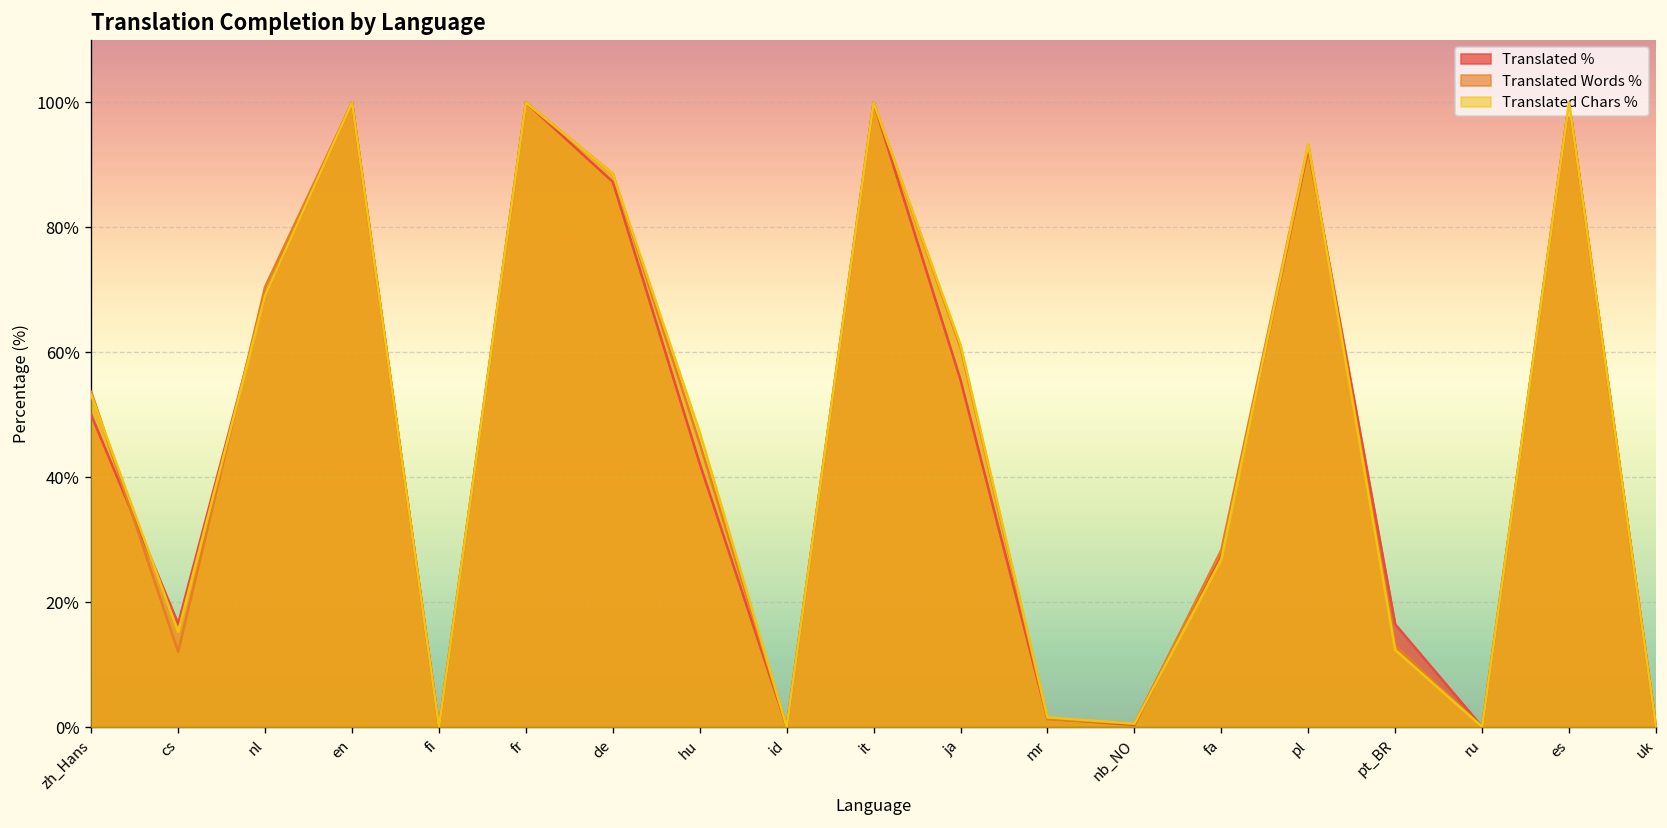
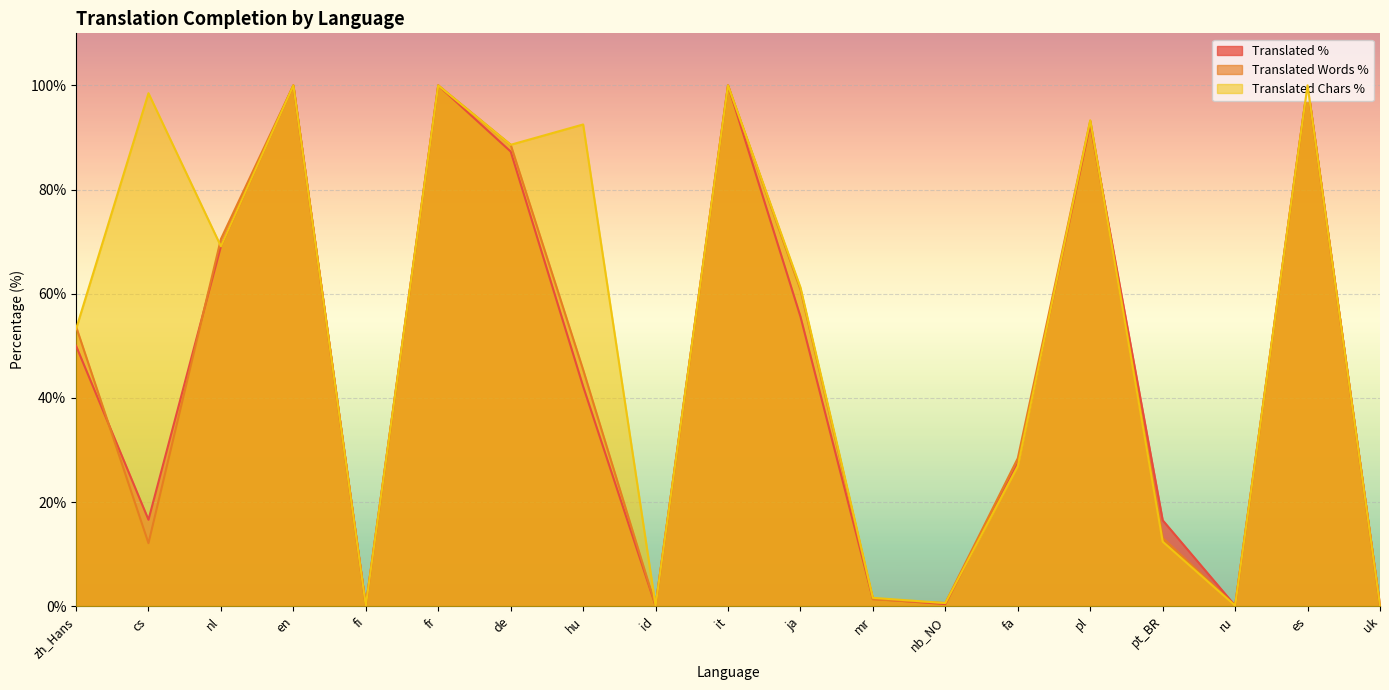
  {
    "Translated Chars %": {
      "zh_Hans": "53%",
-     "cs": "15%",
-     "hu": "47%",
+     "cs": "99%",
+     "hu": "93%",
      "fa": "27%",
      "pt_BR": "12%"
    }
  }
